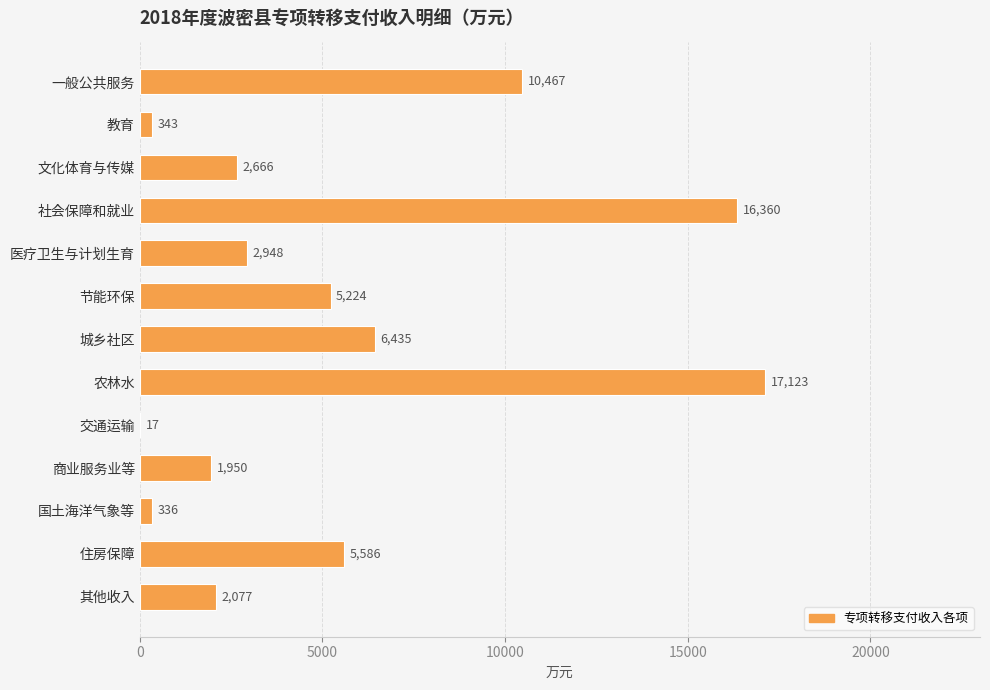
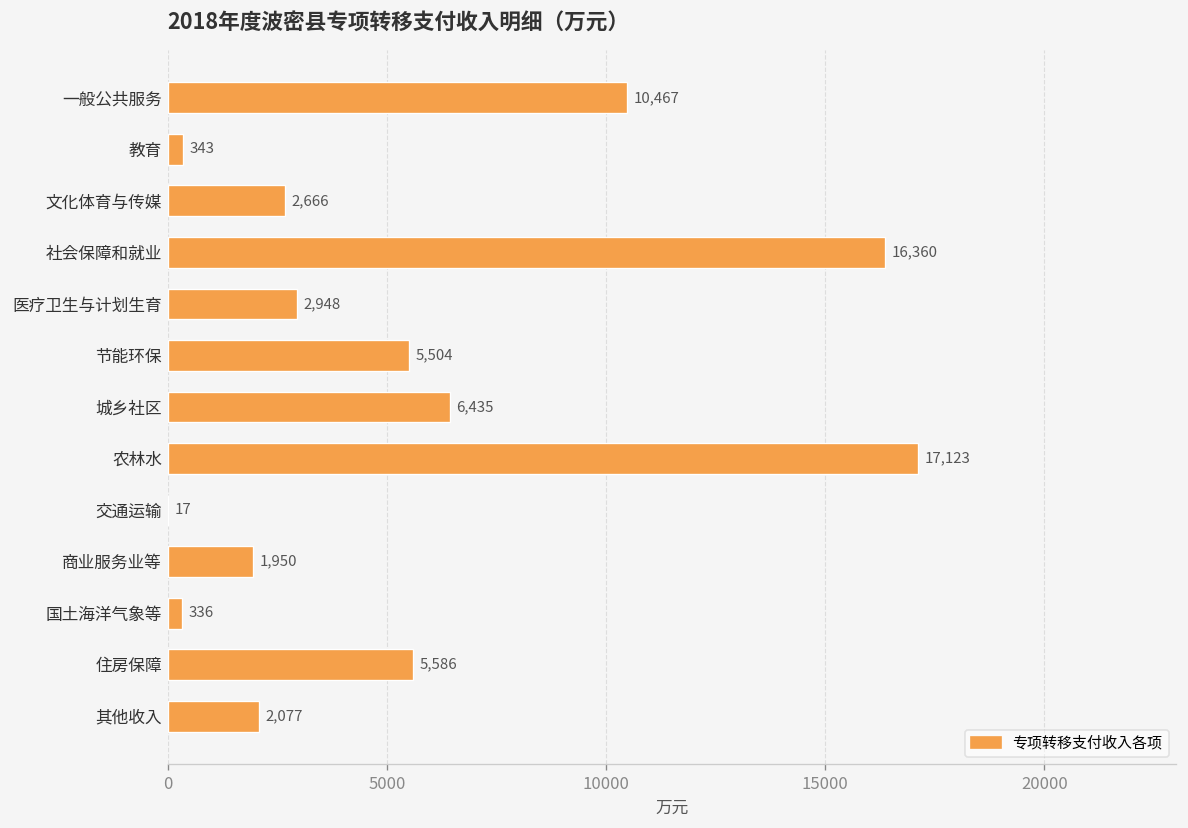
  {
    "一般公共服务": "10,467",
    "教育": "343",
    "文化体育与传媒": "2,666",
    "社会保障和就业": "16,360",
    "医疗卫生与计划生育": "2,948",
-   "节能环保": "5,224",
+   "节能环保": "5,504",
    "城乡社区": "6,435",
    "农林水": "17,123",
    "交通运输": "17",
    "商业服务业等": "1,950",
    "国土海洋气象等": "336",
    "住房保障": "5,586",
    "其他收入": "2,077"
  }
